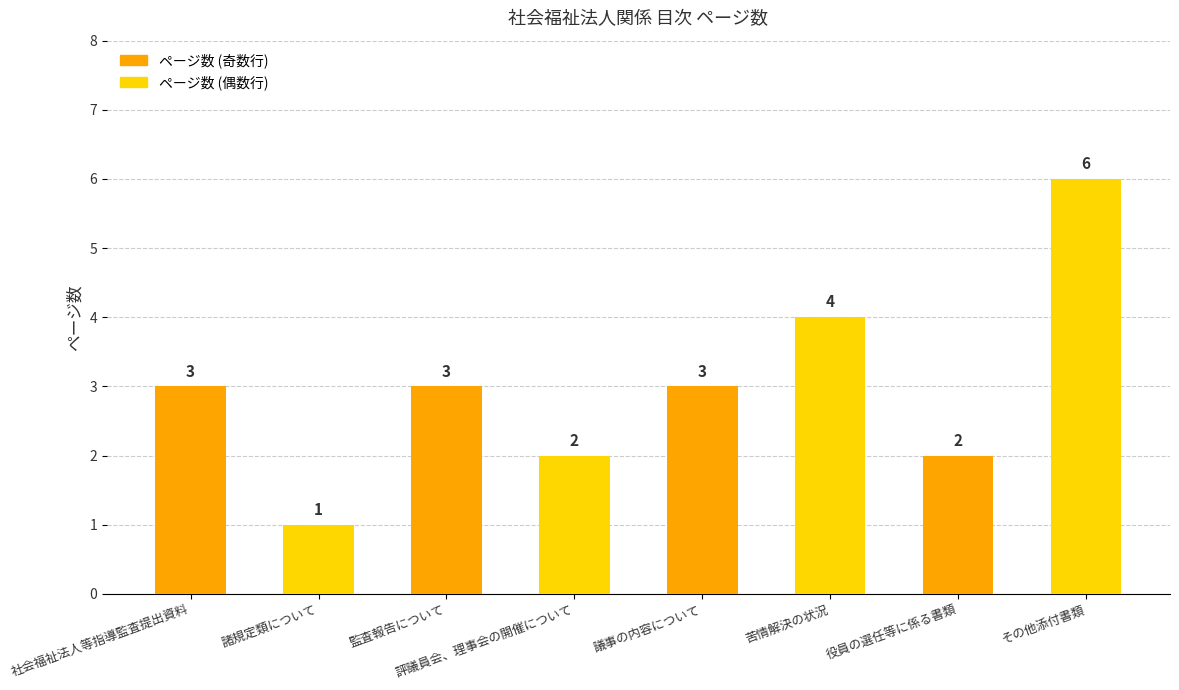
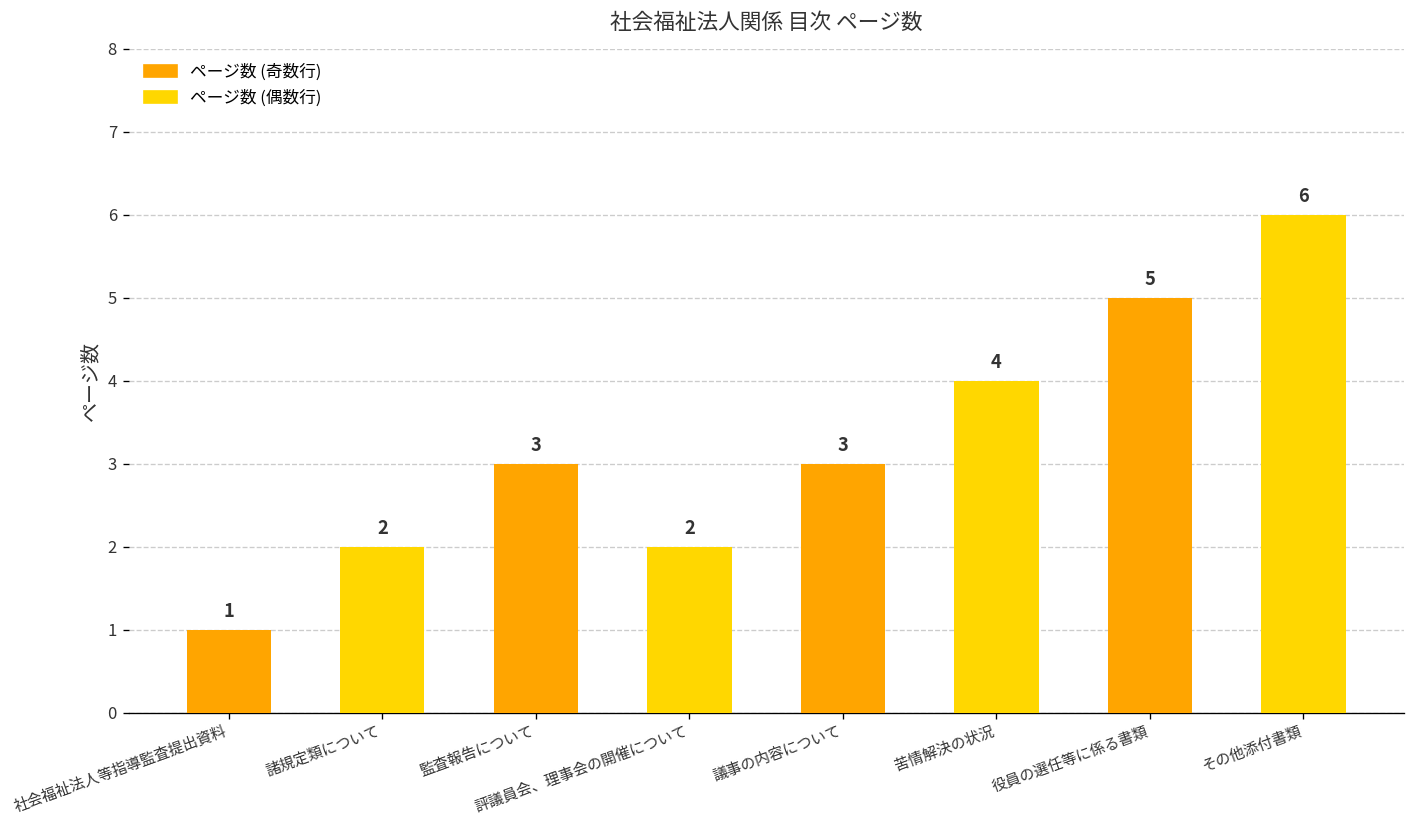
  {
-   "社会福祉法人等指導監査提出資料": 3,
-   "諸規定類について": 1,
+   "社会福祉法人等指導監査提出資料": 1,
+   "諸規定類について": 2,
    "監査報告について": 3,
    "評議員会、理事会の開催について": 2,
    "議事の内容について": 3,
    "苦情解決の状況": 4,
-   "役員の選任等に係る書類": 2,
+   "役員の選任等に係る書類": 5,
    "その他添付書類": 6
  }
